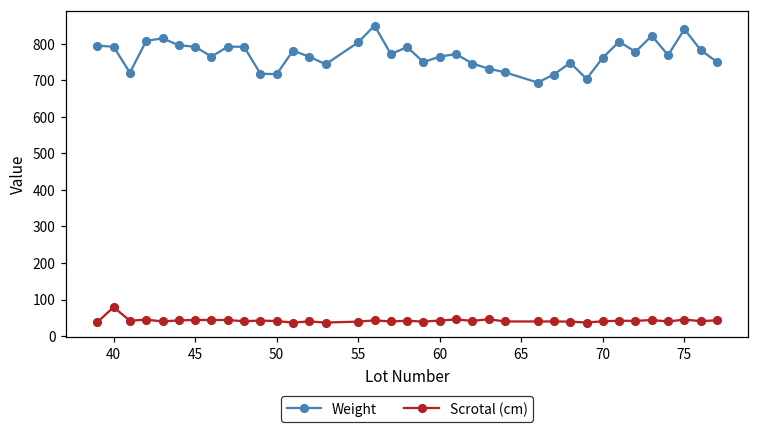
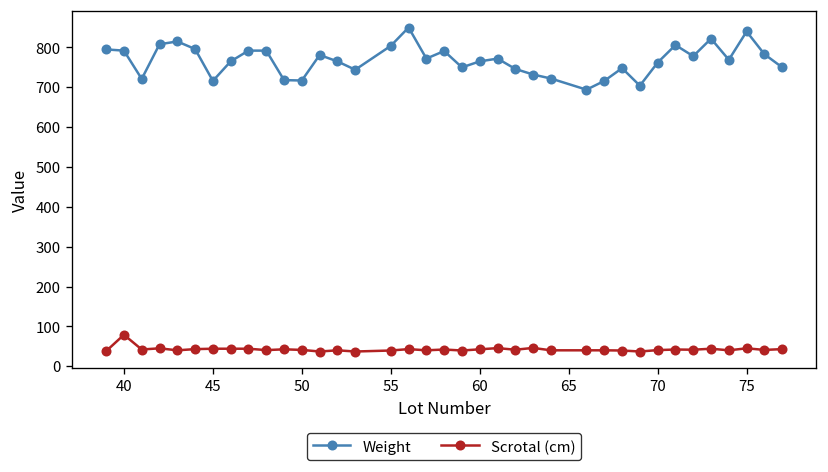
  {
    "Weight": {
      "40": 790,
-     "45": 790,
+     "45": 720,
      "50": 720,
      "55": 800,
      "60": 770,
      "70": 760,
      "75": 840
    },
    "Scrotal (cm)": {
      "40": 80,
      "45": 40,
      "50": 40,
      "55": 40,
      "60": 40,
      "70": 40,
      "75": 50
    }
  }
